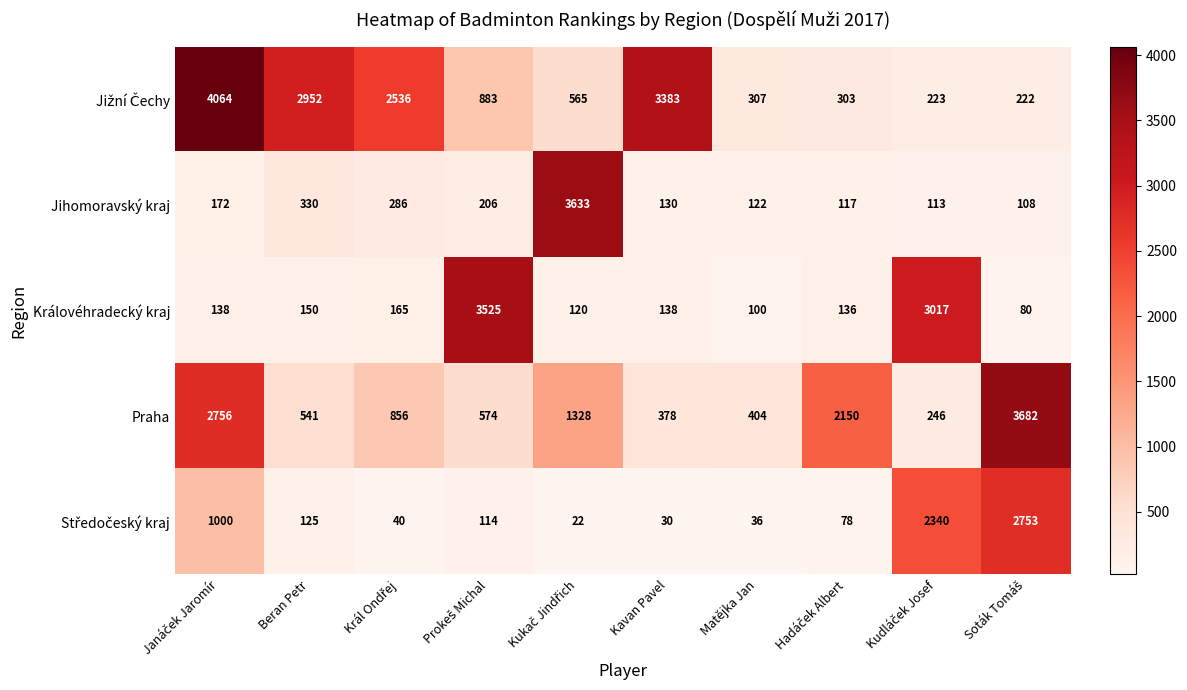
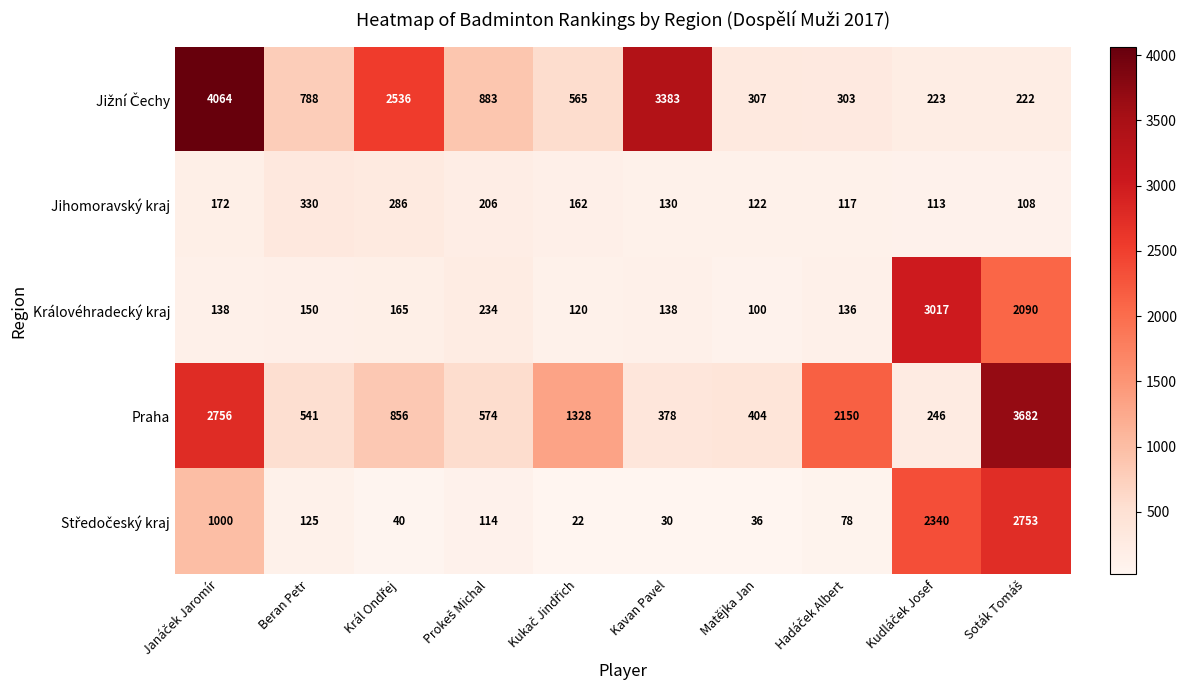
  {
    "Jižní Čechy": {
      "Janáček Jaromír": 4064,
-     "Beran Petr": 2952,
+     "Beran Petr": 788,
      "Král Ondřej": 2536,
      "Prokeš Michal": 883,
      "Kukač Jindřich": 565,
      "Kavan Pavel": 3383,
      "Matějka Jan": 307,
      "Hadáček Albert": 303,
      "Kudláček Josef": 223,
      "Soták Tomáš": 222
    },
    "Jihomoravský kraj": {
      "Janáček Jaromír": 172,
      "Beran Petr": 330,
      "Král Ondřej": 286,
      "Prokeš Michal": 206,
-     "Kukač Jindřich": 3633,
+     "Kukač Jindřich": 162,
      "Kavan Pavel": 130,
      "Matějka Jan": 122,
      "Hadáček Albert": 117,
      "Kudláček Josef": 113,
      "Soták Tomáš": 108
    },
    "Královéhradecký kraj": {
      "Janáček Jaromír": 138,
      "Beran Petr": 150,
      "Král Ondřej": 165,
-     "Prokeš Michal": 3525,
+     "Prokeš Michal": 234,
      "Kukač Jindřich": 120,
      "Kavan Pavel": 138,
      "Matějka Jan": 100,
      "Hadáček Albert": 136,
      "Kudláček Josef": 3017,
-     "Soták Tomáš": 80
+     "Soták Tomáš": 2090
    },
    "Praha": {
      "Janáček Jaromír": 2756,
      "Beran Petr": 541,
      "Král Ondřej": 856,
      "Prokeš Michal": 574,
      "Kukač Jindřich": 1328,
      "Kavan Pavel": 378,
      "Matějka Jan": 404,
      "Hadáček Albert": 2150,
      "Kudláček Josef": 246,
      "Soták Tomáš": 3682
    },
    "Středočeský kraj": {
      "Janáček Jaromír": 1000,
      "Beran Petr": 125,
      "Král Ondřej": 40,
      "Prokeš Michal": 114,
      "Kukač Jindřich": 22,
      "Kavan Pavel": 30,
      "Matějka Jan": 36,
      "Hadáček Albert": 78,
      "Kudláček Josef": 2340,
      "Soták Tomáš": 2753
    }
  }
